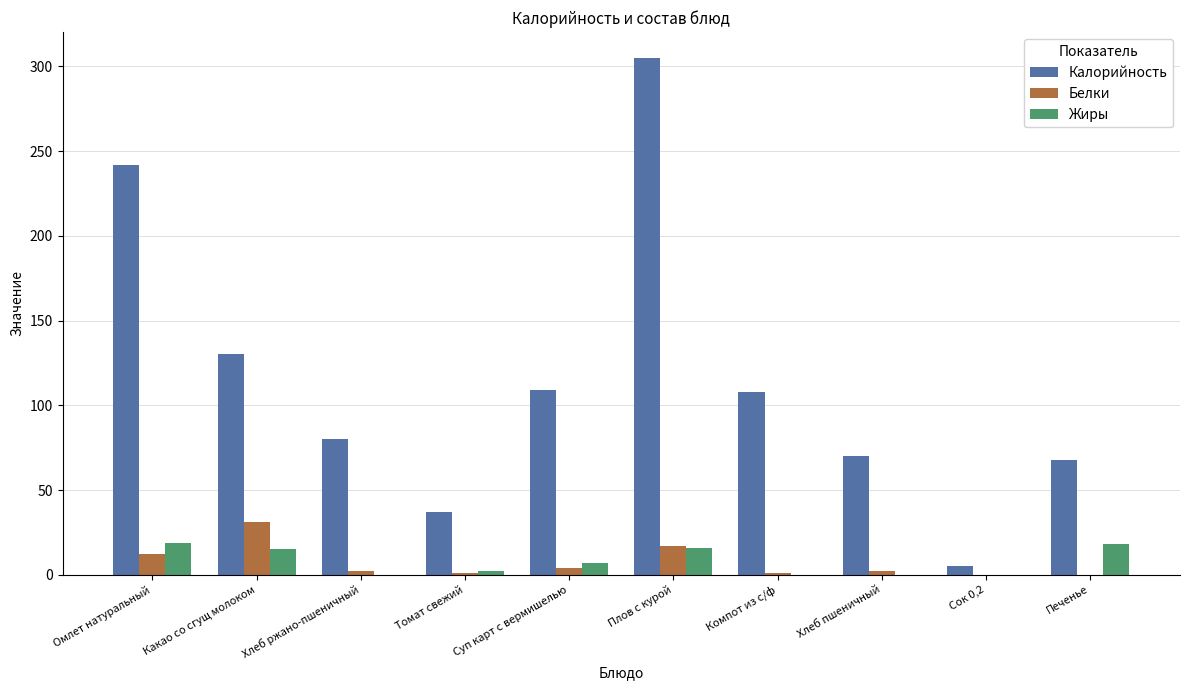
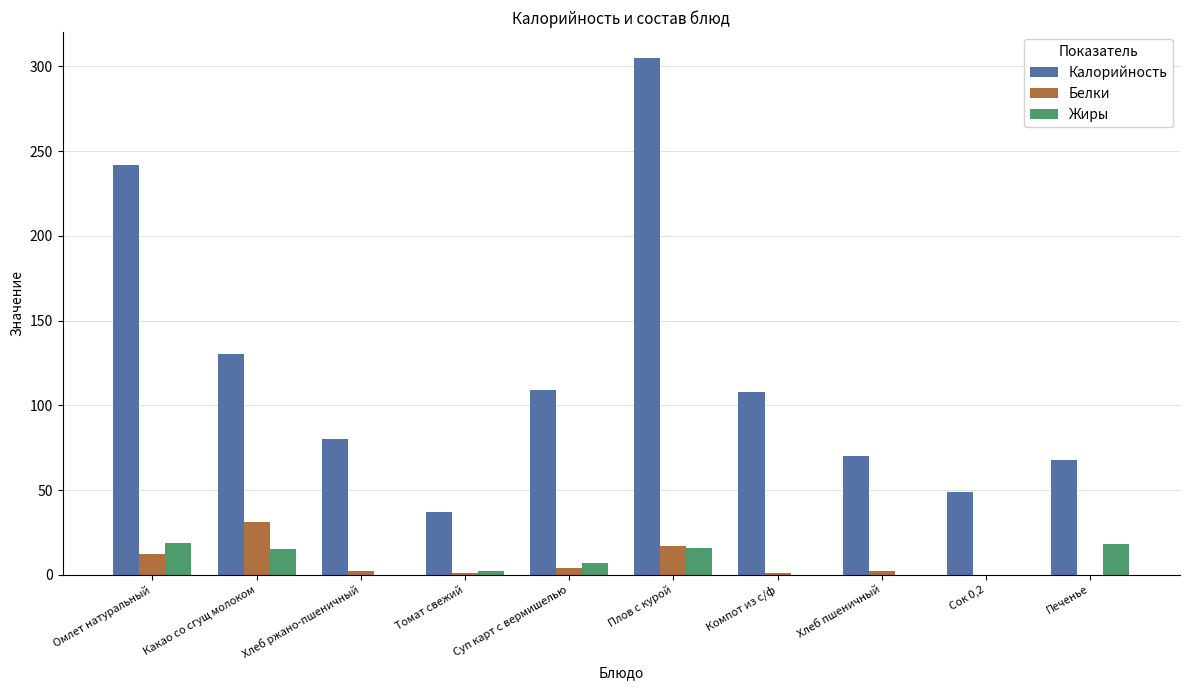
  {
    "Калорийность": {
      "Омлет натуральный": 242,
      "Какао со сгущ молоком": 130,
      "Хлеб ржано-пшеничный": 80,
      "Томат свежий": 37,
      "Суп карт с вермишелью": 109,
      "Плов с курой": 305,
      "Компот из с/ф": 108,
      "Хлеб пшеничный": 70,
-     "Сок 0,2": 5,
+     "Сок 0,2": 49,
      "Печенье": 68
    },
    "Белки": {
      "Омлет натуральный": 12,
      "Какао со сгущ молоком": 31,
      "Хлеб ржано-пшеничный": 2,
      "Суп карт с вермишелью": 4,
      "Плов с курой": 17,
      "Хлеб пшеничный": 2,
      "Сок 0,2": 0,
      "Печенье": 0
    },
    "Жиры": {
      "Омлет натуральный": 19,
      "Какао со сгущ молоком": 15,
      "Хлеб ржано-пшеничный": 0,
      "Томат свежий": 2,
      "Суп карт с вермишелью": 7,
      "Плов с курой": 16,
      "Компот из с/ф": 0,
      "Хлеб пшеничный": 0,
      "Сок 0,2": 0,
      "Печенье": 18
    }
  }
